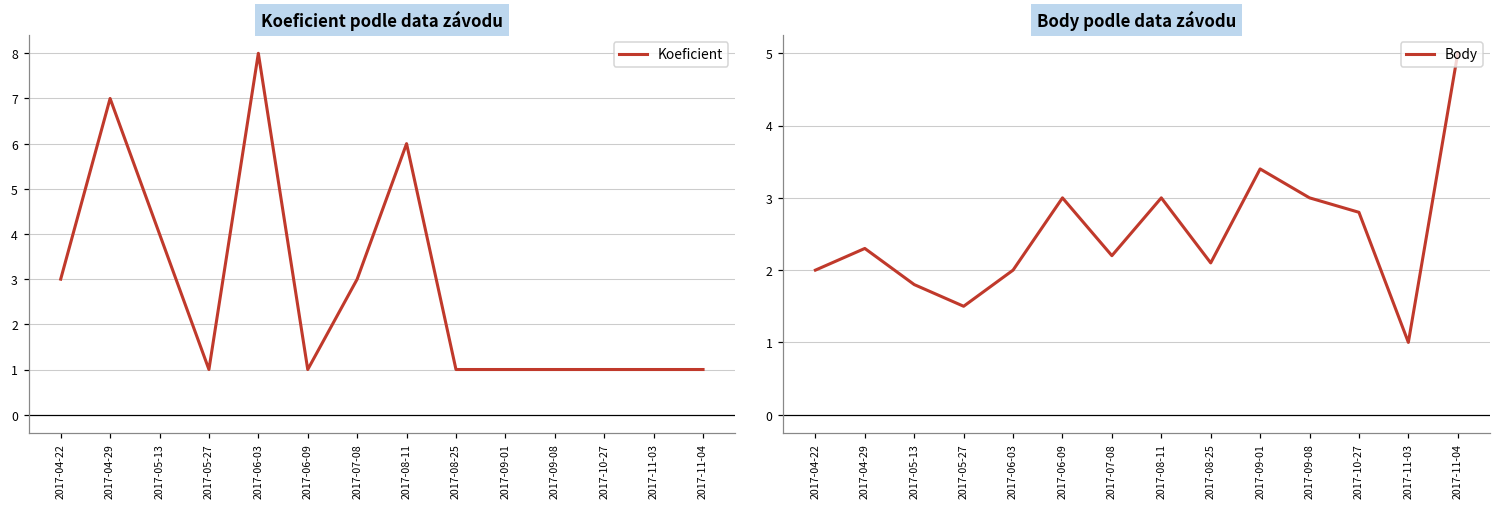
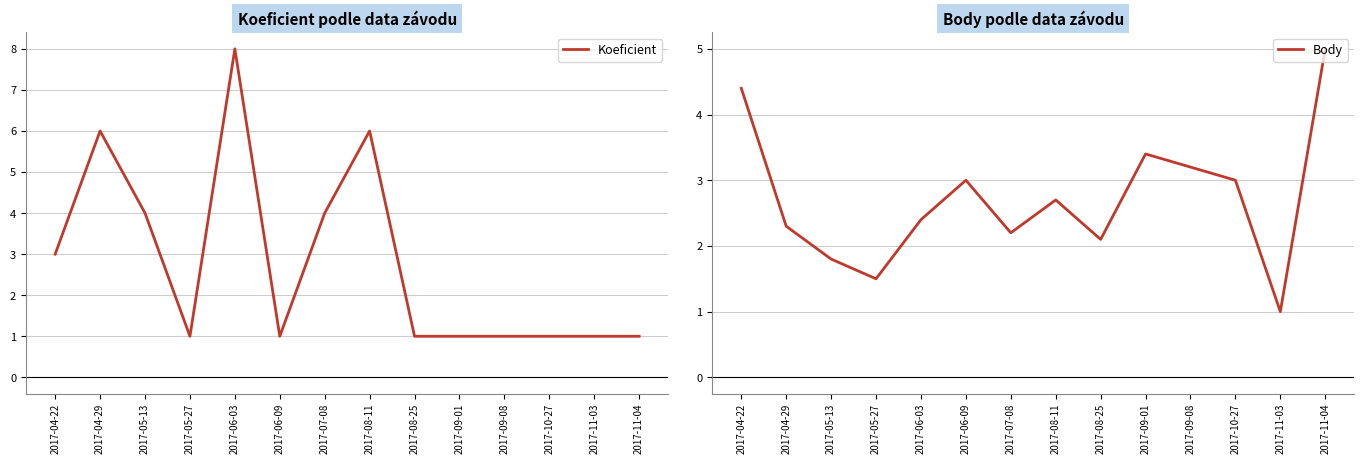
  {
    "Koeficient podle data závodu": {
      "2017-04-22": 3,
-     "2017-04-29": 7,
+     "2017-04-29": 6,
      "2017-05-13": 4,
      "2017-05-27": 1,
      "2017-06-03": 8,
      "2017-06-09": 1,
-     "2017-07-08": 3,
+     "2017-07-08": 4,
      "2017-08-11": 6,
      "2017-08-25": 1,
      "2017-09-01": 1,
      "2017-09-08": 1,
      "2017-10-27": 1,
      "2017-11-03": 1,
      "2017-11-04": 1
    },
    "Body podle data závodu": {
-     "2017-04-22": 2.0,
+     "2017-04-22": 4.4,
      "2017-04-29": 2.3,
      "2017-05-13": 1.8,
      "2017-05-27": 1.5,
-     "2017-06-03": 2.0,
+     "2017-06-03": 2.4,
      "2017-06-09": 3.0,
      "2017-07-08": 2.2,
-     "2017-08-11": 3.0,
+     "2017-08-11": 2.7,
      "2017-08-25": 2.1,
      "2017-09-01": 3.4,
-     "2017-09-08": 3.0,
-     "2017-10-27": 2.8,
+     "2017-09-08": 3.2,
+     "2017-10-27": 3.0,
      "2017-11-03": 1.0
    }
  }
